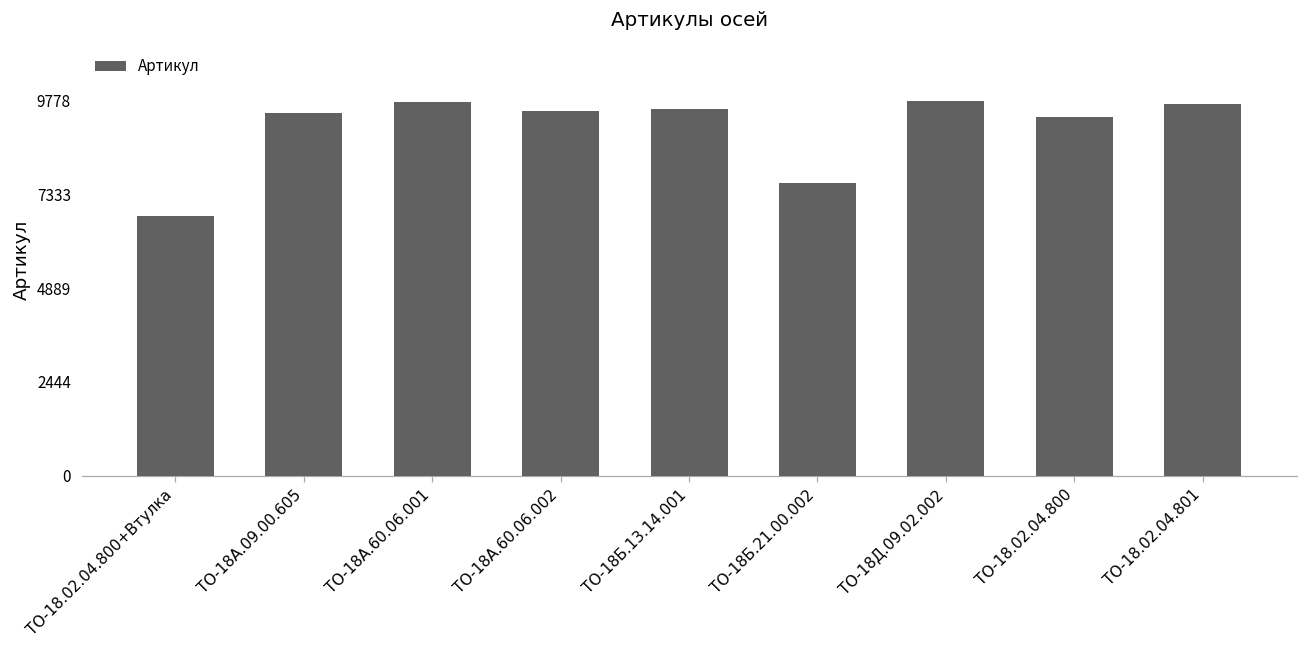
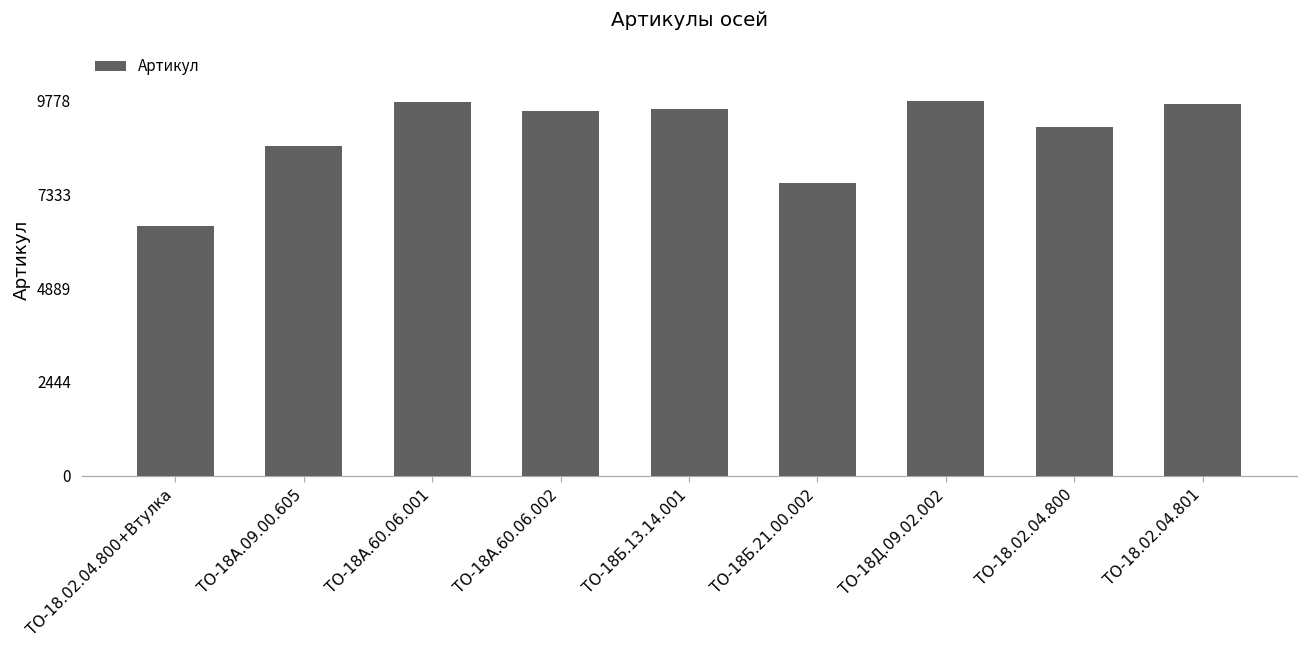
  {
-   "ТО-18.02.04.800+Втулка": 6800,
-   "ТО-18А.09.00.605": 9500,
+   "ТО-18.02.04.800+Втулка": 6500,
+   "ТО-18А.09.00.605": 8600,
    "ТО-18А.60.06.001": 9700,
    "ТО-18А.60.06.002": 9500,
    "ТО-18Б.13.14.001": 9600,
    "ТО-18Б.21.00.002": 7600,
    "ТО-18Д.09.02.002": 9800,
-   "ТО-18.02.04.800": 9400,
+   "ТО-18.02.04.800": 9100,
    "ТО-18.02.04.801": 9700
  }
